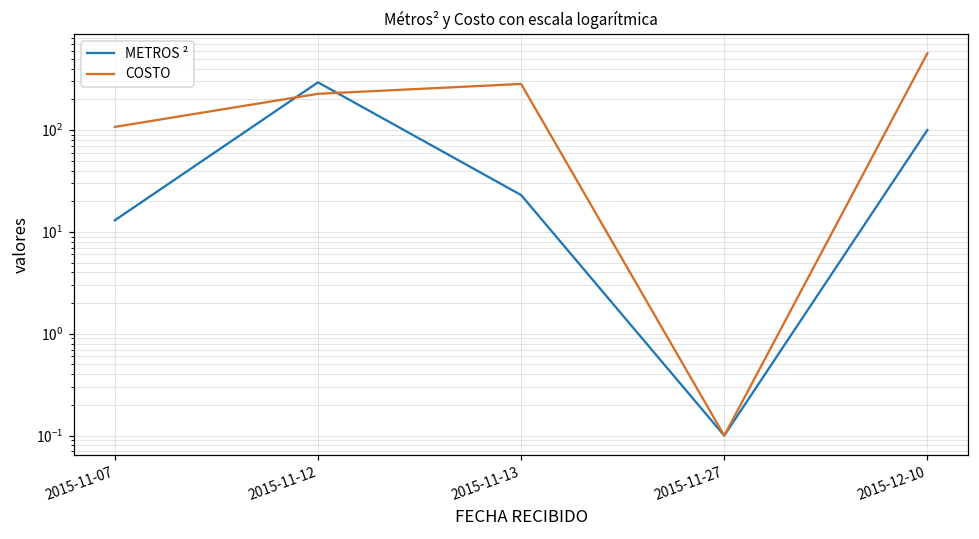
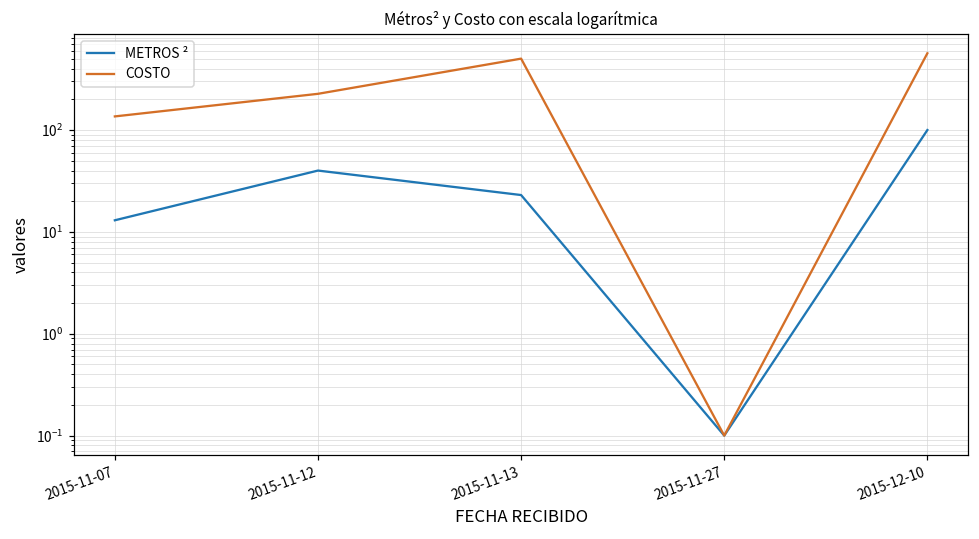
  {
    "METROS ²": {
      "2015-11-07": 13,
-     "2015-11-12": 290,
+     "2015-11-12": 40,
      "2015-11-13": 23,
      "2015-12-10": 100
    },
    "COSTO": {
-     "2015-11-07": 110,
+     "2015-11-07": 140,
      "2015-11-12": 230,
-     "2015-11-13": 280,
+     "2015-11-13": 500,
      "2015-12-10": 600
    }
  }
